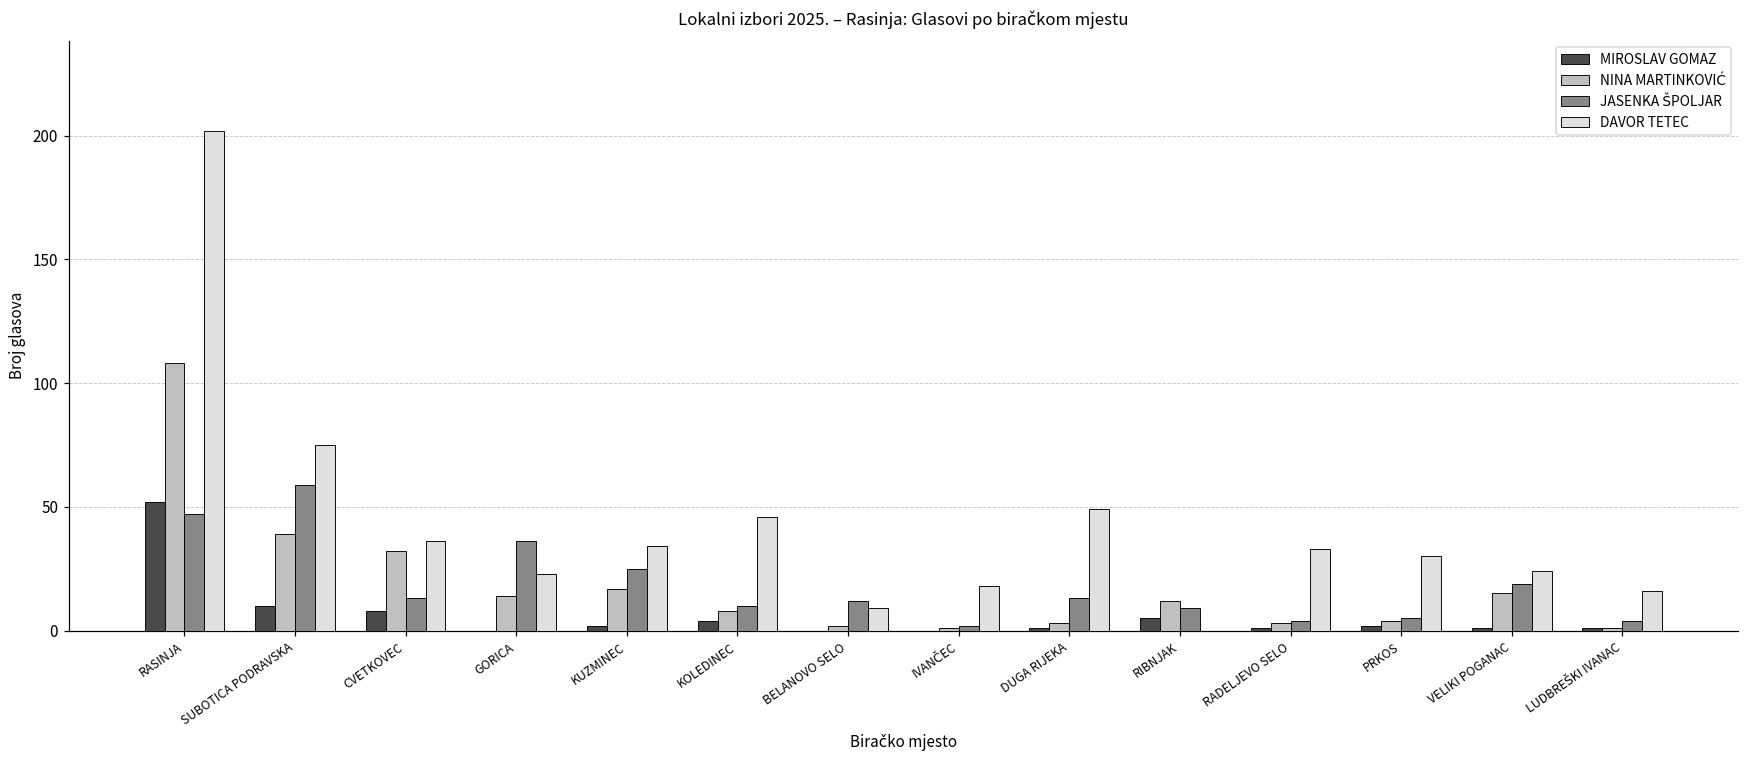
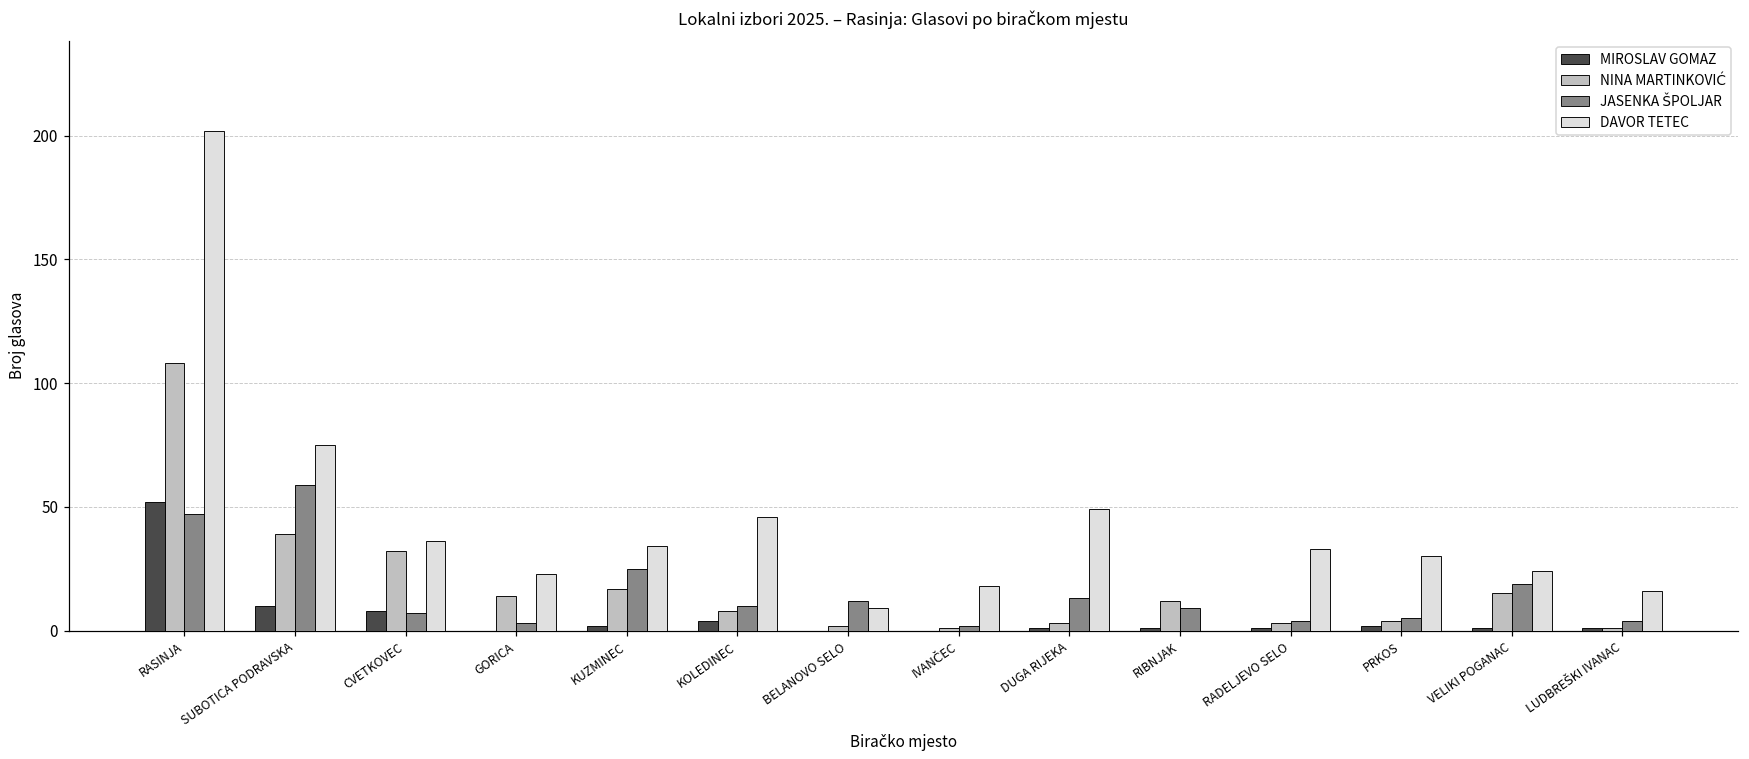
  {
    "MIROSLAV GOMAZ": {
      "RASINJA": 52,
      "SUBOTICA PODRAVSKA": 10,
      "CVETKOVEC": 8,
      "GORICA": 0,
      "KUZMINEC": 2,
      "KOLEDINEC": 4,
      "BELANOVO SELO": 0,
      "IVANČEC": 0,
-     "RIBNJAK": 5,
+     "RIBNJAK": 1,
      "PRKOS": 2
    },
    "JASENKA ŠPOLJAR": {
      "RASINJA": 47,
      "SUBOTICA PODRAVSKA": 59,
-     "CVETKOVEC": 13,
-     "GORICA": 36,
+     "CVETKOVEC": 7,
+     "GORICA": 3,
      "KUZMINEC": 25,
      "KOLEDINEC": 10,
      "BELANOVO SELO": 12,
      "IVANČEC": 2,
      "DUGA RIJEKA": 13,
      "RIBNJAK": 9,
      "RADELJEVO SELO": 4,
      "PRKOS": 5,
      "VELIKI POGANAC": 19,
      "LUDBREŠKI IVANAC": 4
    }
  }
